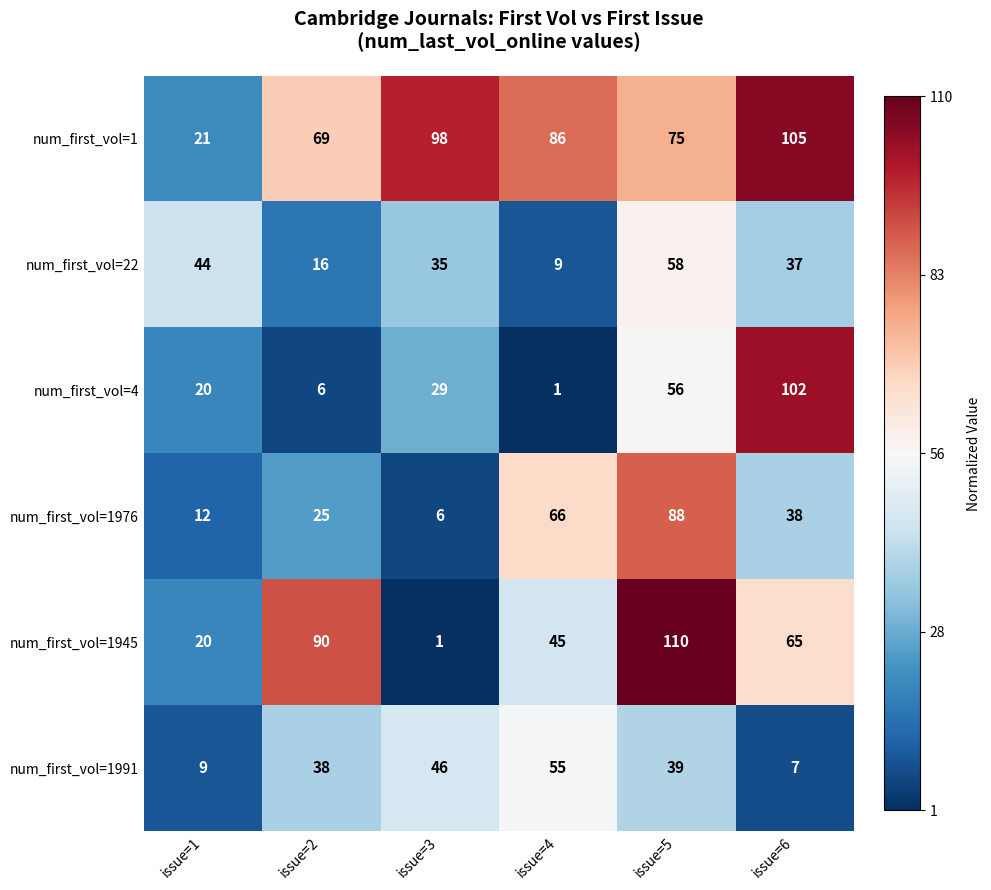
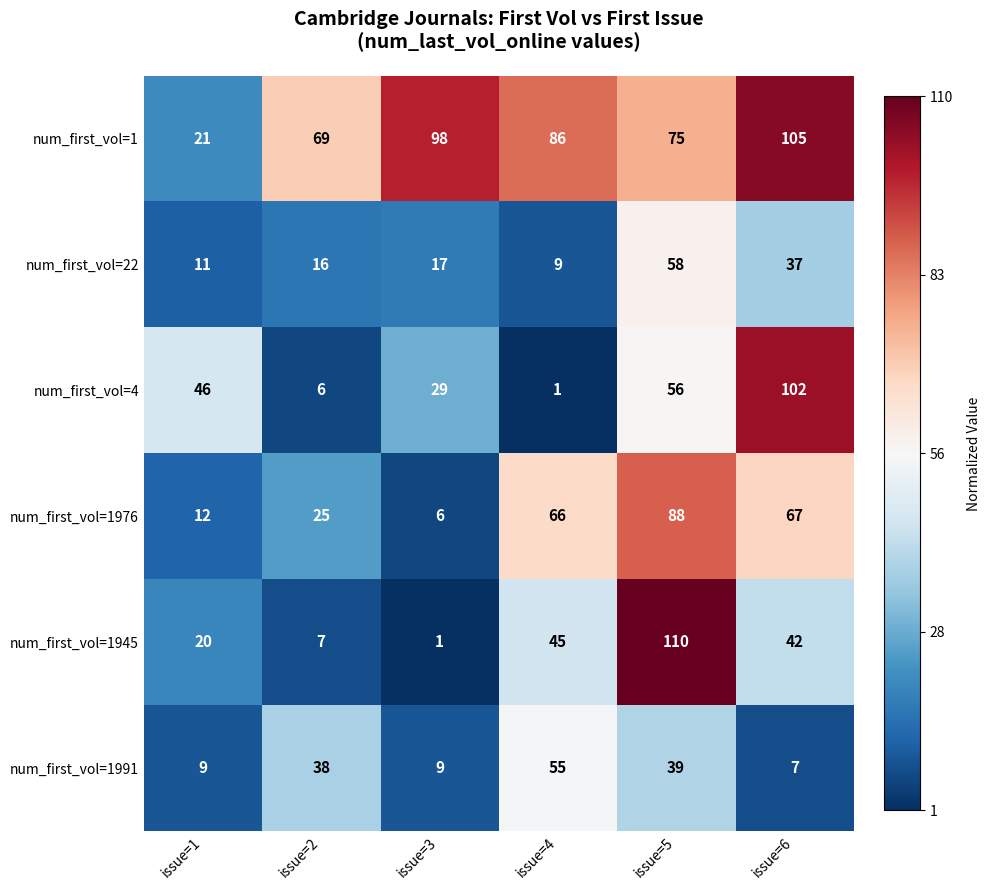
  {
    "num_first_vol=1": {
      "issue=1": 21,
      "issue=2": 69,
      "issue=3": 98,
      "issue=4": 86,
      "issue=5": 75,
      "issue=6": 105
    },
    "num_first_vol=22": {
-     "issue=1": 44,
+     "issue=1": 11,
      "issue=2": 16,
-     "issue=3": 35,
+     "issue=3": 17,
      "issue=4": 9,
      "issue=5": 58,
      "issue=6": 37
    },
    "num_first_vol=4": {
-     "issue=1": 20,
+     "issue=1": 46,
      "issue=2": 6,
      "issue=3": 29,
      "issue=4": 1,
      "issue=5": 56,
      "issue=6": 102
    },
    "num_first_vol=1976": {
      "issue=1": 12,
      "issue=2": 25,
      "issue=3": 6,
      "issue=4": 66,
      "issue=5": 88,
-     "issue=6": 38
+     "issue=6": 67
    },
    "num_first_vol=1945": {
      "issue=1": 20,
-     "issue=2": 90,
+     "issue=2": 7,
      "issue=3": 1,
      "issue=4": 45,
      "issue=5": 110,
-     "issue=6": 65
+     "issue=6": 42
    },
    "num_first_vol=1991": {
      "issue=1": 9,
      "issue=2": 38,
-     "issue=3": 46,
+     "issue=3": 9,
      "issue=4": 55,
      "issue=5": 39,
      "issue=6": 7
    }
  }
